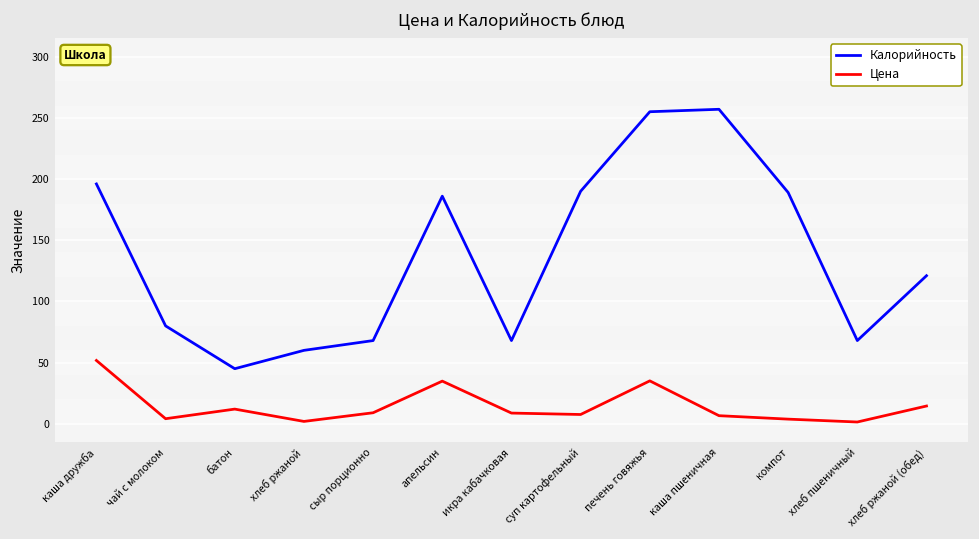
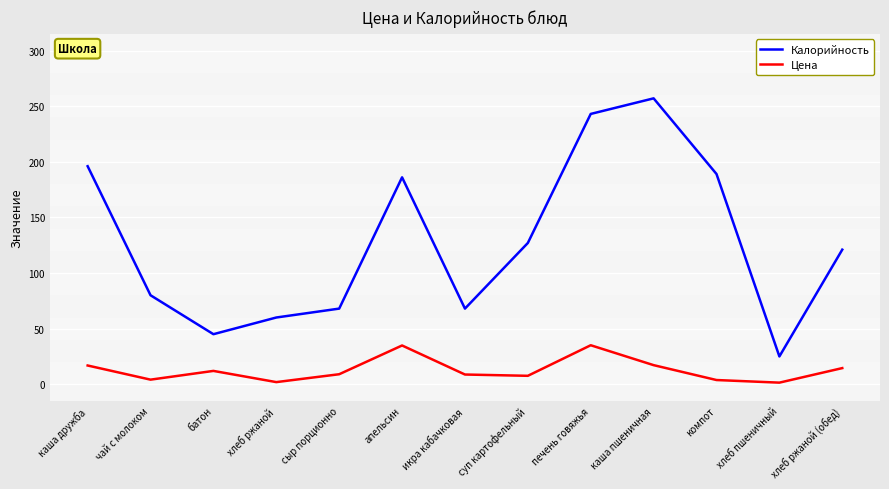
  {
    "Калорийность": {
      "каша дружба": 196,
      "чай с молоком": 80,
      "батон": 45,
      "хлеб ржаной": 60,
      "сыр порционно": 68,
      "апельсин": 186,
      "икра кабачковая": 68,
-     "суп картофельный": 190,
-     "печень говяжья": 255,
+     "суп картофельный": 127,
+     "печень говяжья": 243,
      "каша пшеничная": 257,
      "компот": 189,
-     "хлеб пшеничный": 68,
+     "хлеб пшеничный": 25,
      "хлеб ржаной (обед)": 121
    },
    "Цена": {
-     "каша дружба": 52,
+     "каша дружба": 17,
      "чай с молоком": 4,
      "батон": 12,
      "хлеб ржаной": 2,
      "сыр порционно": 9,
      "апельсин": 35,
      "икра кабачковая": 9,
      "суп картофельный": 8,
      "печень говяжья": 35,
-     "каша пшеничная": 7,
+     "каша пшеничная": 17,
      "компот": 4,
      "хлеб пшеничный": 1,
      "хлеб ржаной (обед)": 15
    }
  }
